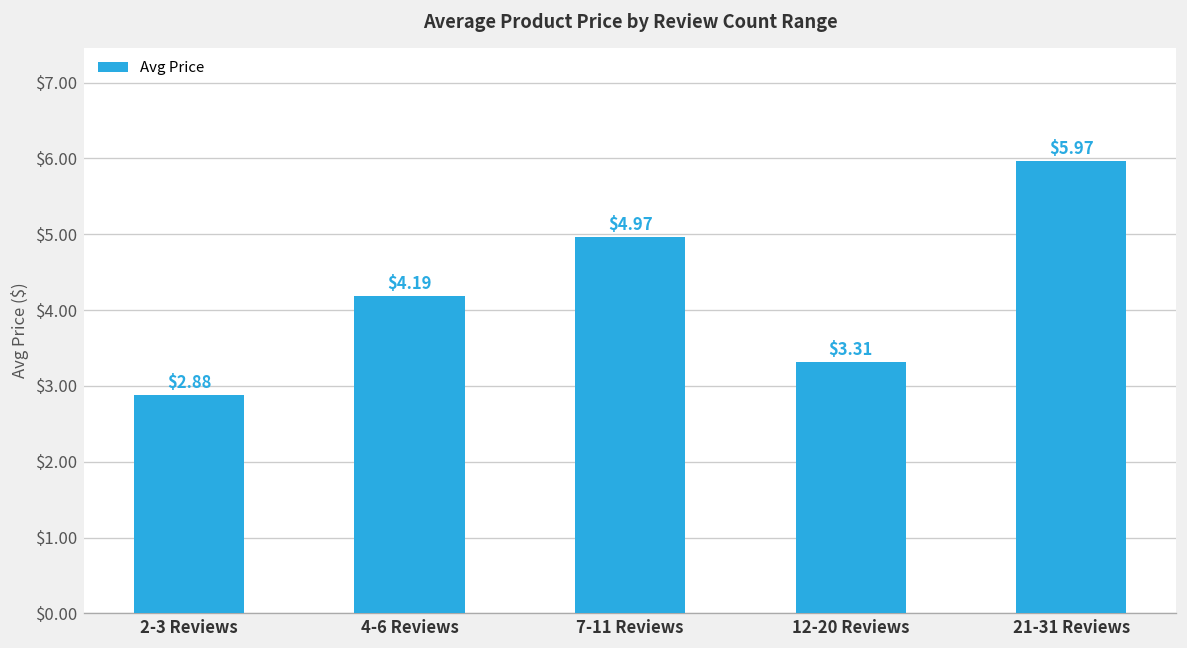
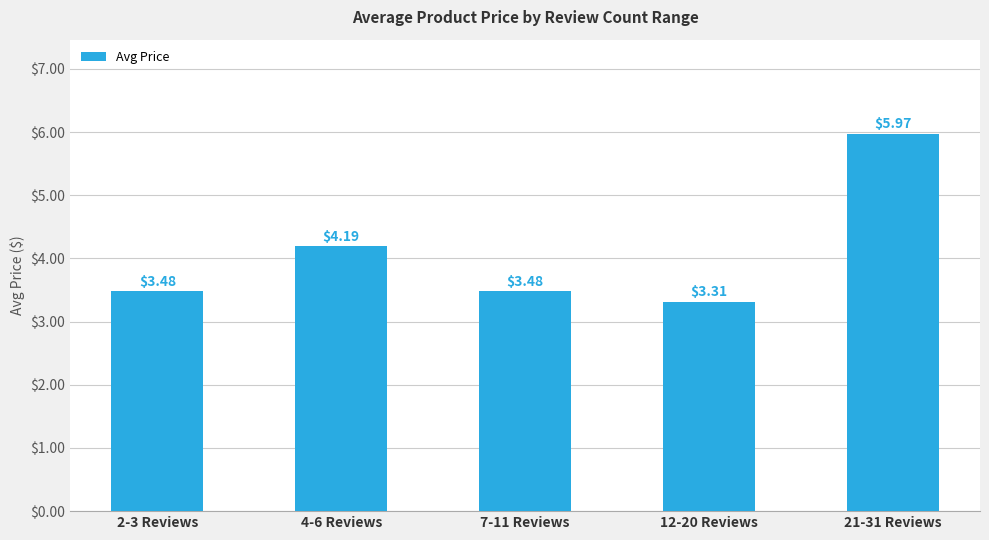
  {
-   "2-3 Reviews": "$2.88",
+   "2-3 Reviews": "$3.48",
    "4-6 Reviews": "$4.19",
-   "7-11 Reviews": "$4.97",
+   "7-11 Reviews": "$3.48",
    "12-20 Reviews": "$3.31",
    "21-31 Reviews": "$5.97"
  }
